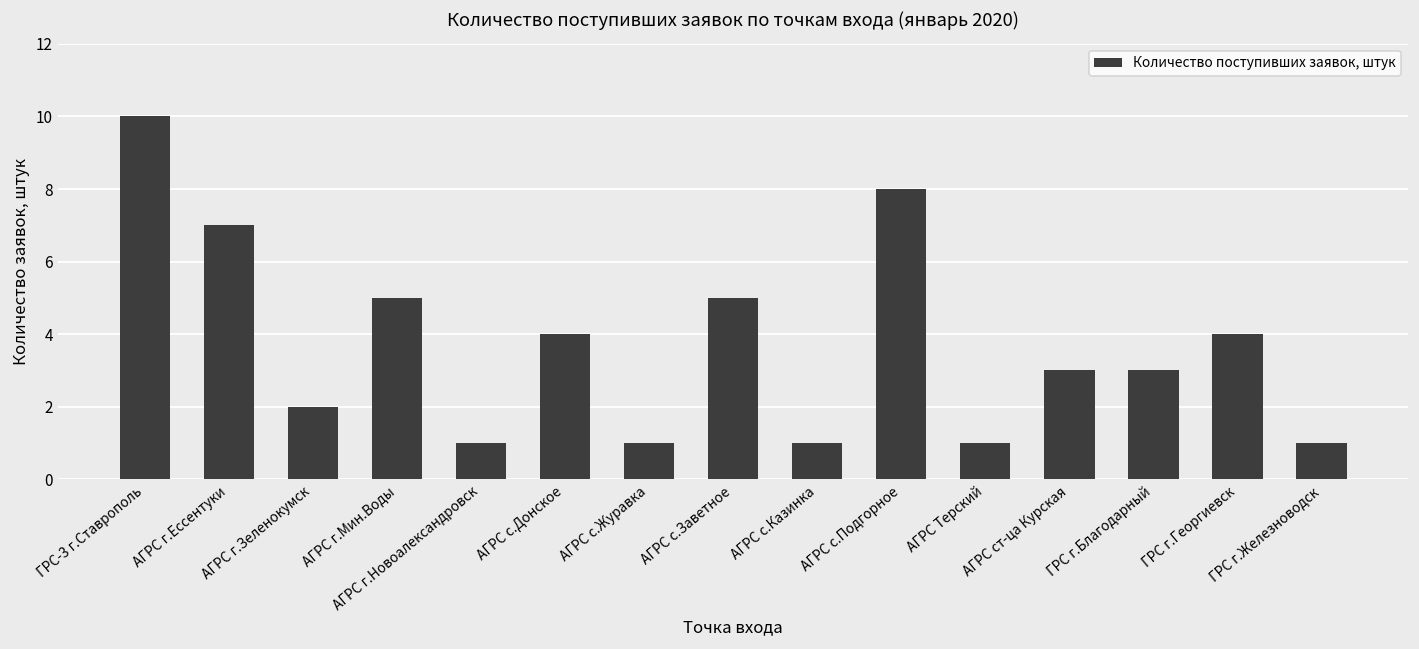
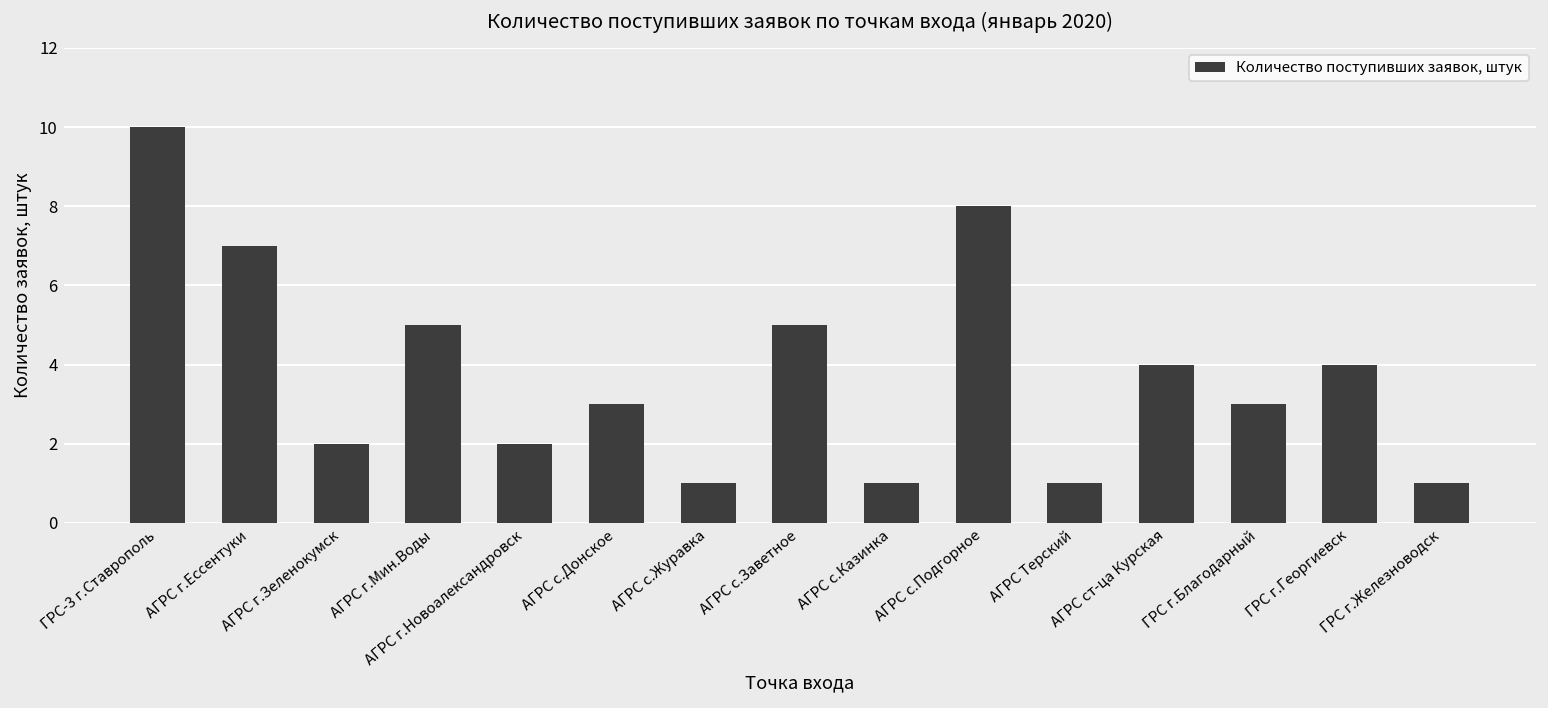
  {
    "ГРС-3 г.Ставрополь": 10,
    "АГРС г.Ессентуки": 7,
    "АГРС г.Зеленокумск": 2,
    "АГРС г.Мин.Воды": 5,
-   "АГРС г.Новоалександровск": 1,
-   "АГРС с.Донское": 4,
+   "АГРС г.Новоалександровск": 2,
+   "АГРС с.Донское": 3,
    "АГРС с.Журавка": 1,
    "АГРС с.Заветное": 5,
    "АГРС с.Казинка": 1,
    "АГРС с.Подгорное": 8,
    "АГРС Терский": 1,
-   "АГРС ст-ца Курская": 3,
+   "АГРС ст-ца Курская": 4,
    "ГРС г.Благодарный": 3,
    "ГРС г.Георгиевск": 4,
    "ГРС г.Железноводск": 1
  }
